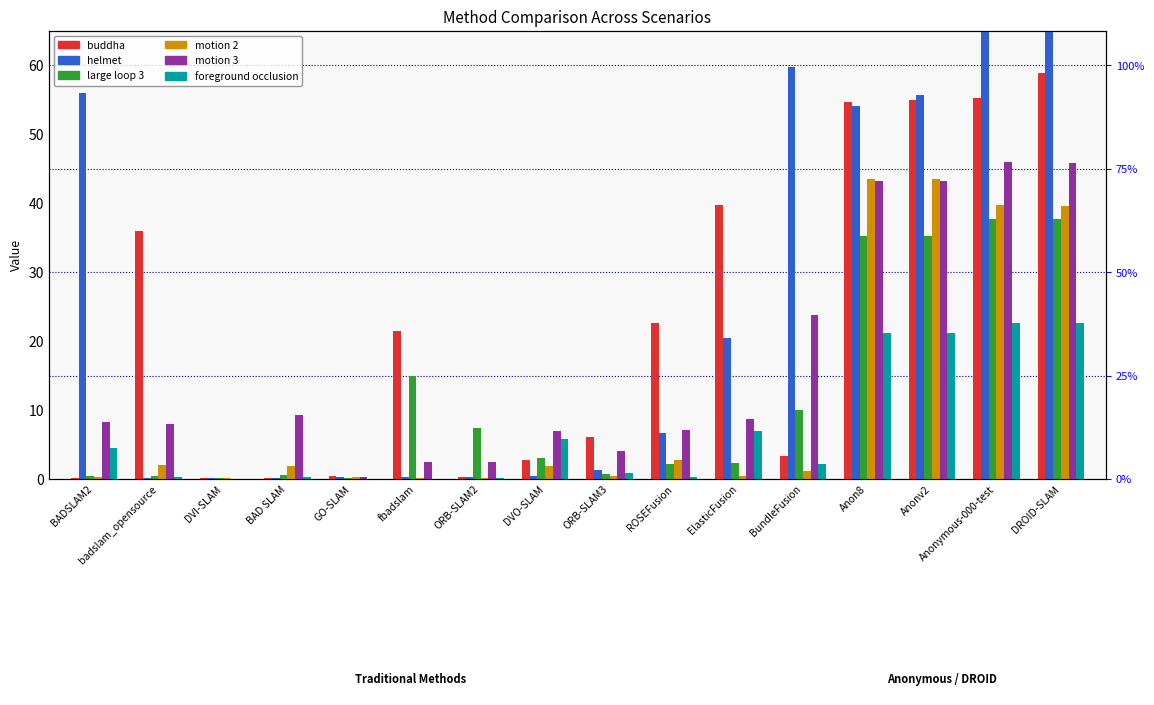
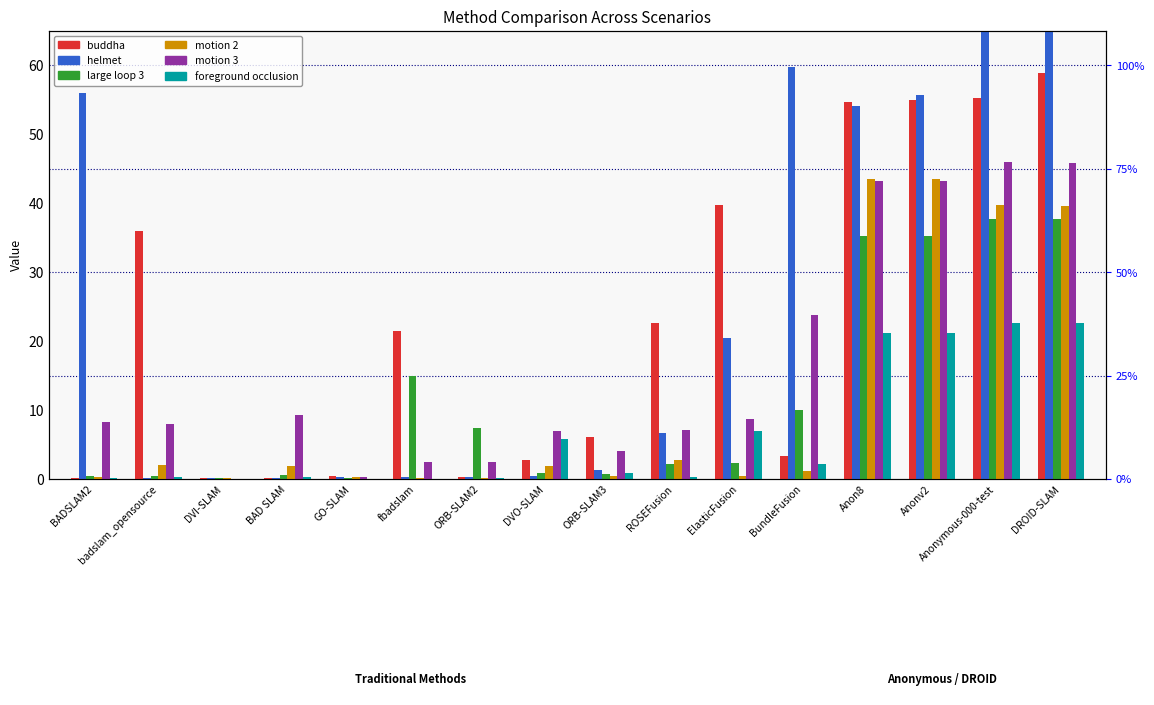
  {
    "buddha": {
      "badslam_opensource": 36,
      "GO-SLAM": 0,
      "fbadslam": 21,
      "DVO-SLAM": 3,
      "ORB-SLAM3": 6,
      "ROSEFusion": 23,
      "ElasticFusion": 40,
      "BundleFusion": 3,
      "Anon8": 55,
      "Anonv2": 55,
      "Anonymous-000-test": 55,
      "DROID-SLAM": 59
    },
    "helmet": {
      "BADSLAM2": 56,
      "DVO-SLAM": 0,
      "ORB-SLAM3": 1,
      "ROSEFusion": 7,
      "ElasticFusion": 20,
      "BundleFusion": 60,
      "Anon8": 54,
      "Anonv2": 56
    },
    "large loop 3": {
      "BADSLAM2": 0,
      "badslam_opensource": 0,
      "BAD SLAM": 1,
      "fbadslam": 15,
      "ORB-SLAM2": 7,
-     "DVO-SLAM": 3,
+     "DVO-SLAM": 1,
      "ORB-SLAM3": 1,
      "ROSEFusion": 2,
      "ElasticFusion": 2,
      "BundleFusion": 10,
      "Anon8": 35,
      "Anonv2": 35,
      "Anonymous-000-test": 38,
      "DROID-SLAM": 38
    },
    "motion 2": {
      "badslam_opensource": 2,
      "BAD SLAM": 2,
      "DVO-SLAM": 2,
      "ORB-SLAM3": 0,
      "ROSEFusion": 3,
      "ElasticFusion": 1,
      "BundleFusion": 1,
      "Anon8": 44,
      "Anonv2": 44,
      "Anonymous-000-test": 40,
      "DROID-SLAM": 40
    },
    "motion 3": {
      "BADSLAM2": 8,
      "badslam_opensource": 8,
      "BAD SLAM": 9,
      "fbadslam": 2,
      "ORB-SLAM2": 2,
      "DVO-SLAM": 7,
      "ORB-SLAM3": 4,
      "ROSEFusion": 7,
      "ElasticFusion": 9,
      "BundleFusion": 24,
      "Anon8": 43,
      "Anonv2": 43,
      "Anonymous-000-test": 46,
      "DROID-SLAM": 46
    },
    "foreground occlusion": {
-     "BADSLAM2": 5,
+     "BADSLAM2": 0,
      "DVO-SLAM": 6,
      "ORB-SLAM3": 1,
      "ElasticFusion": 7,
      "BundleFusion": 2,
      "Anon8": 21,
      "Anonv2": 21,
      "Anonymous-000-test": 23,
      "DROID-SLAM": 23
    }
  }
